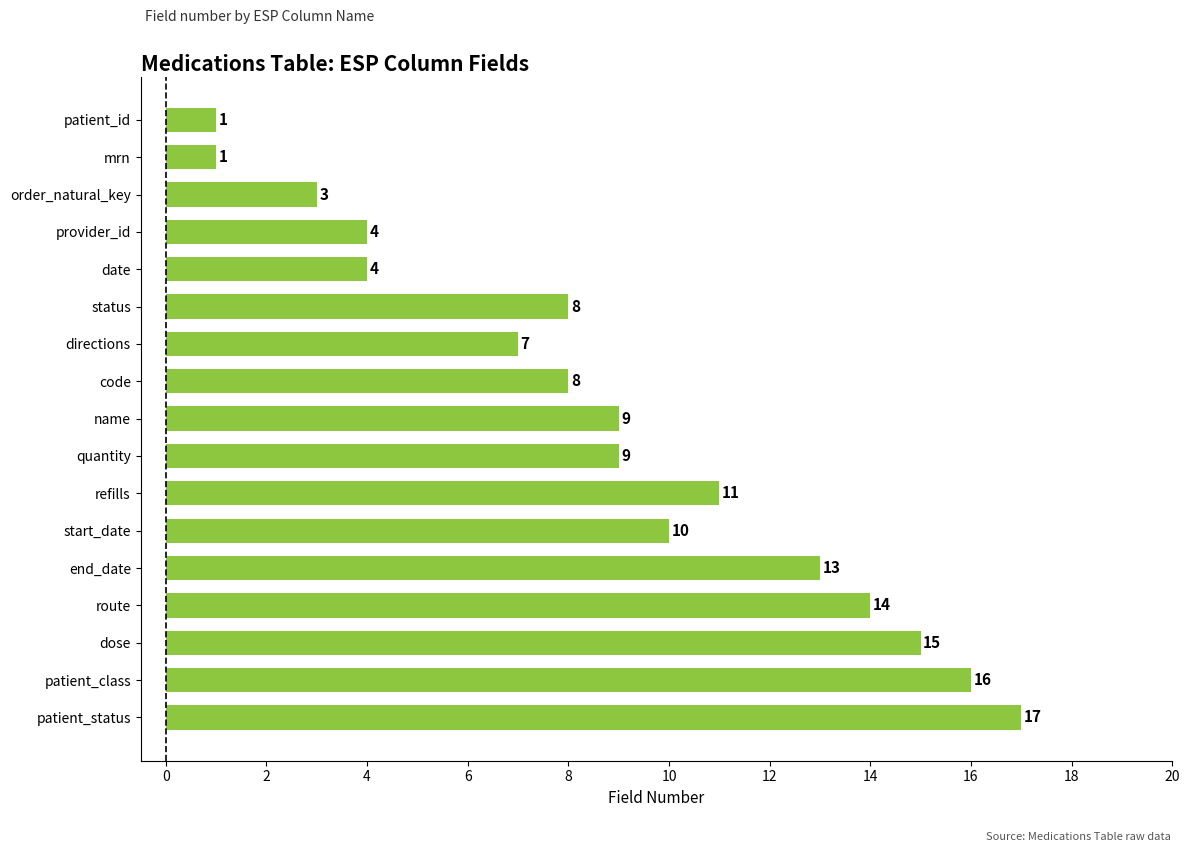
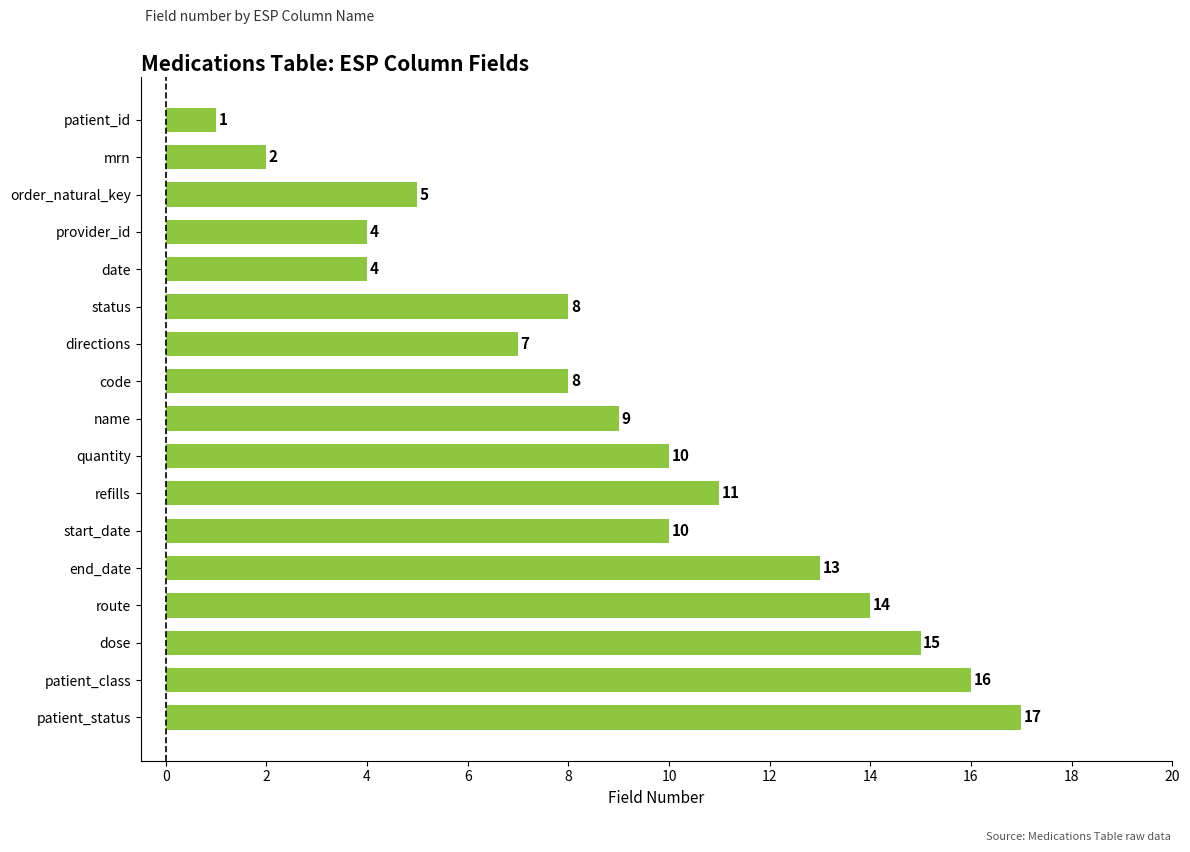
  {
    "patient_id": 1,
-   "mrn": 1,
-   "order_natural_key": 3,
+   "mrn": 2,
+   "order_natural_key": 5,
    "provider_id": 4,
    "date": 4,
    "status": 8,
    "directions": 7,
    "code": 8,
    "name": 9,
-   "quantity": 9,
+   "quantity": 10,
    "refills": 11,
    "start_date": 10,
    "end_date": 13,
    "route": 14,
    "dose": 15,
    "patient_class": 16,
    "patient_status": 17
  }
